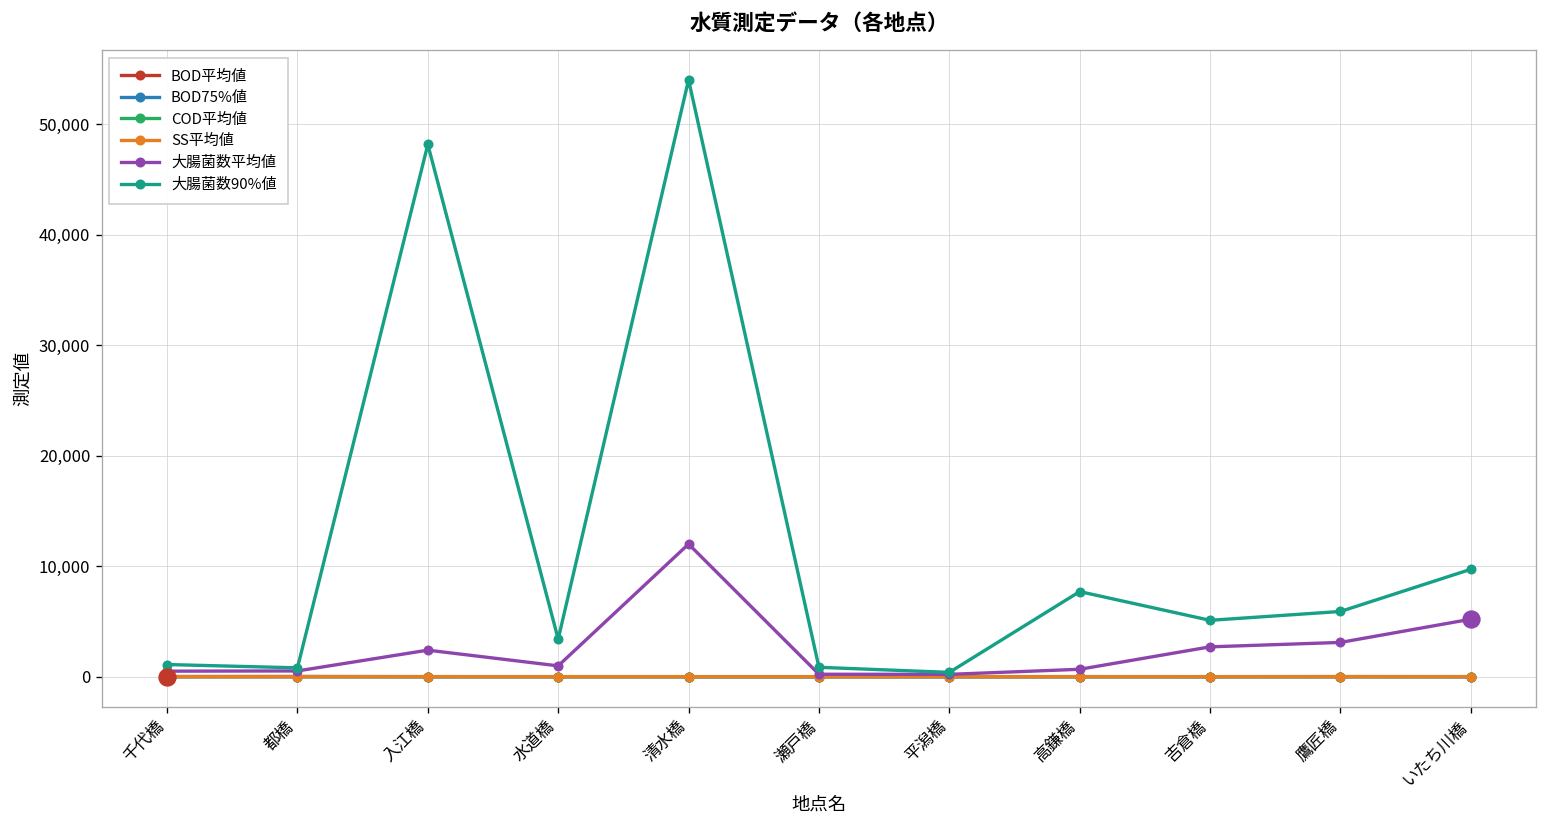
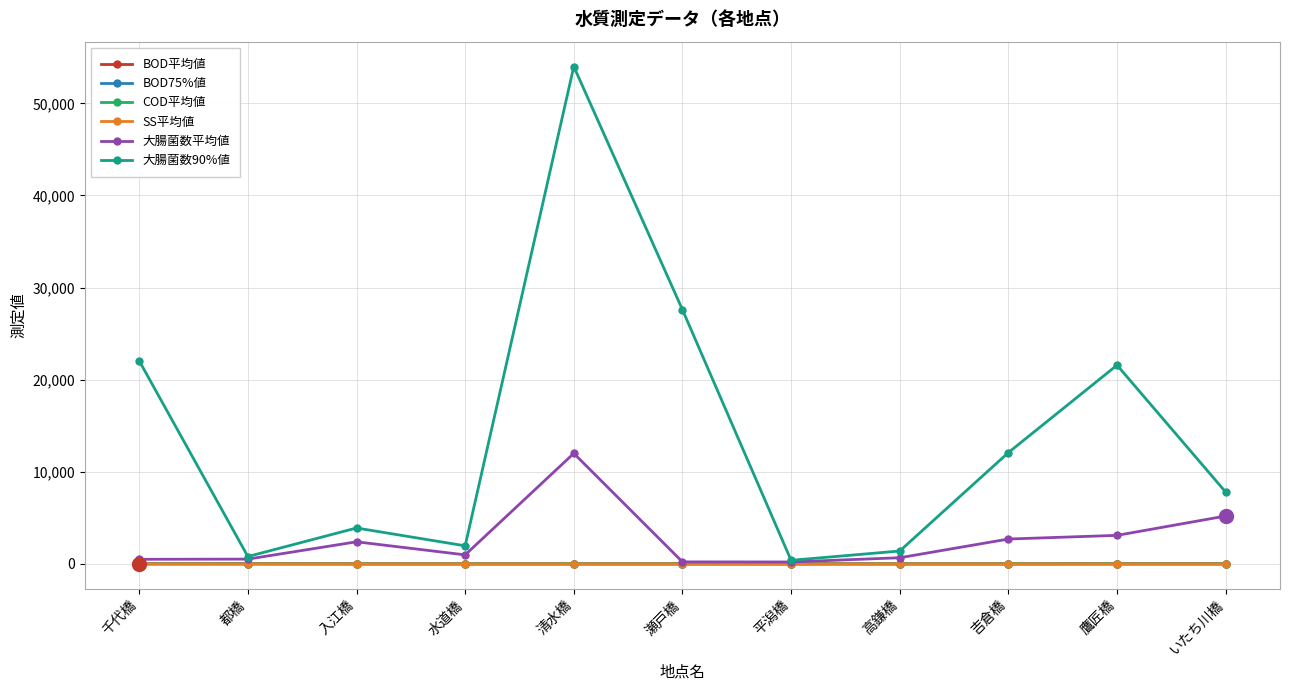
  {
    "SS平均値": {
      "都橋": "0",
      "入江橋": "0",
      "水道橋": "0",
      "清水橋": "0",
      "高鎌橋": "0",
      "吉倉橋": "0",
      "鷹匠橋": "0",
      "いたち川橋": "0"
    },
    "大腸菌数90%値": {
-     "千代橋": "1,000",
+     "千代橋": "22,000",
      "都橋": "1,000",
-     "入江橋": "48,000",
-     "水道橋": "3,000",
+     "入江橋": "4,000",
+     "水道橋": "2,000",
      "清水橋": "54,000",
-     "瀬戸橋": "1,000",
-     "高鎌橋": "8,000",
-     "吉倉橋": "5,000",
-     "鷹匠橋": "6,000",
-     "いたち川橋": "10,000"
+     "瀬戸橋": "28,000",
+     "高鎌橋": "1,000",
+     "吉倉橋": "12,000",
+     "鷹匠橋": "22,000",
+     "いたち川橋": "8,000"
    }
  }
